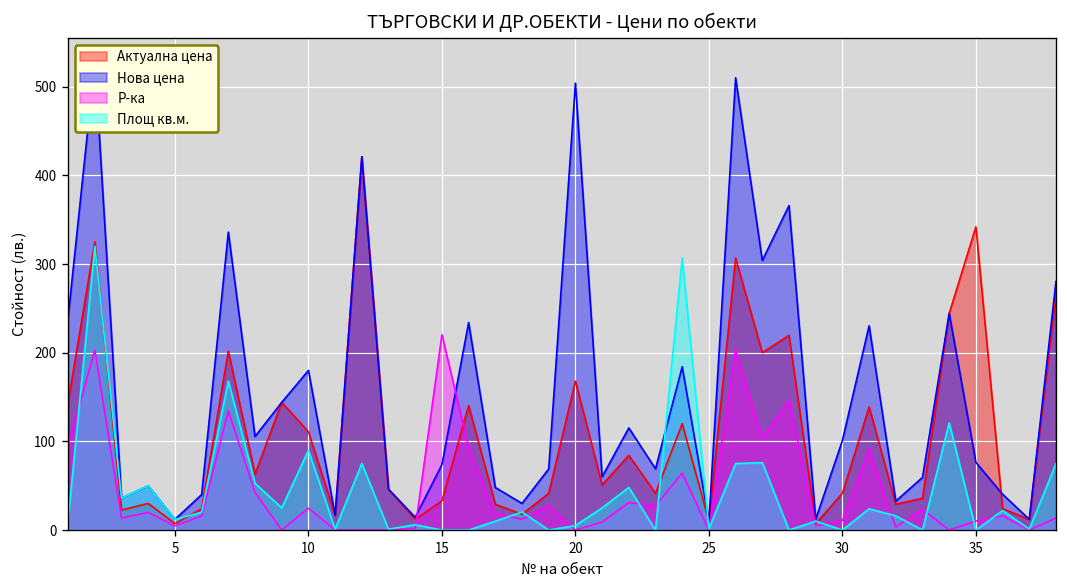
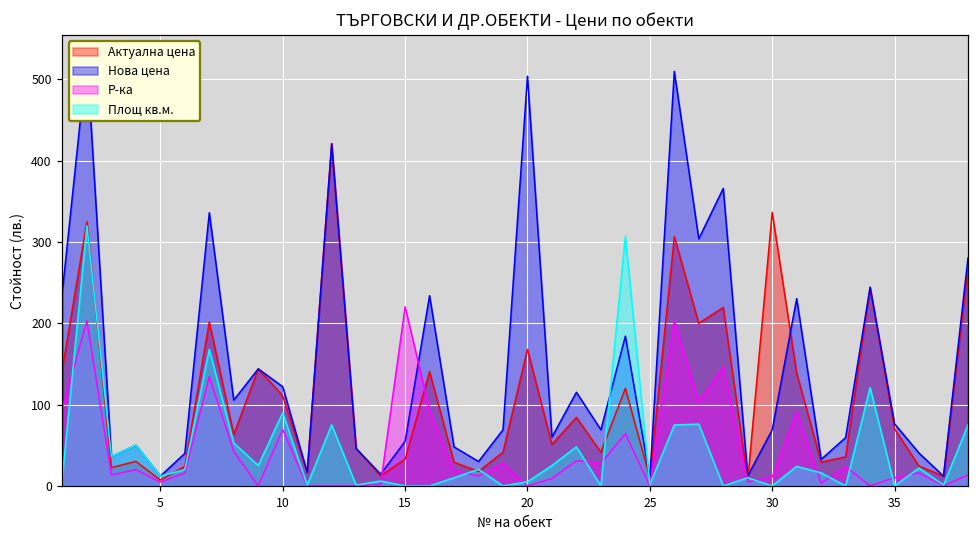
  {
    "Актуална цена": {
      "10": 110,
      "15": 30,
      "20": 170,
-     "30": 40,
-     "35": 340
+     "30": 340,
+     "35": 70
    },
    "Нова цена": {
-     "10": 180,
-     "15": 70,
+     "10": 120,
+     "15": 50,
      "20": 500,
-     "30": 100,
+     "30": 70,
      "35": 80
    },
    "Р-ка": {
-     "10": 20,
+     "10": 70,
      "15": 220,
      "20": 0,
      "30": 10,
      "35": 10
    },
    "Площ кв.м.": {
      "10": 90,
      "15": 0,
      "20": 10,
      "30": 0,
      "35": 0
    }
  }
